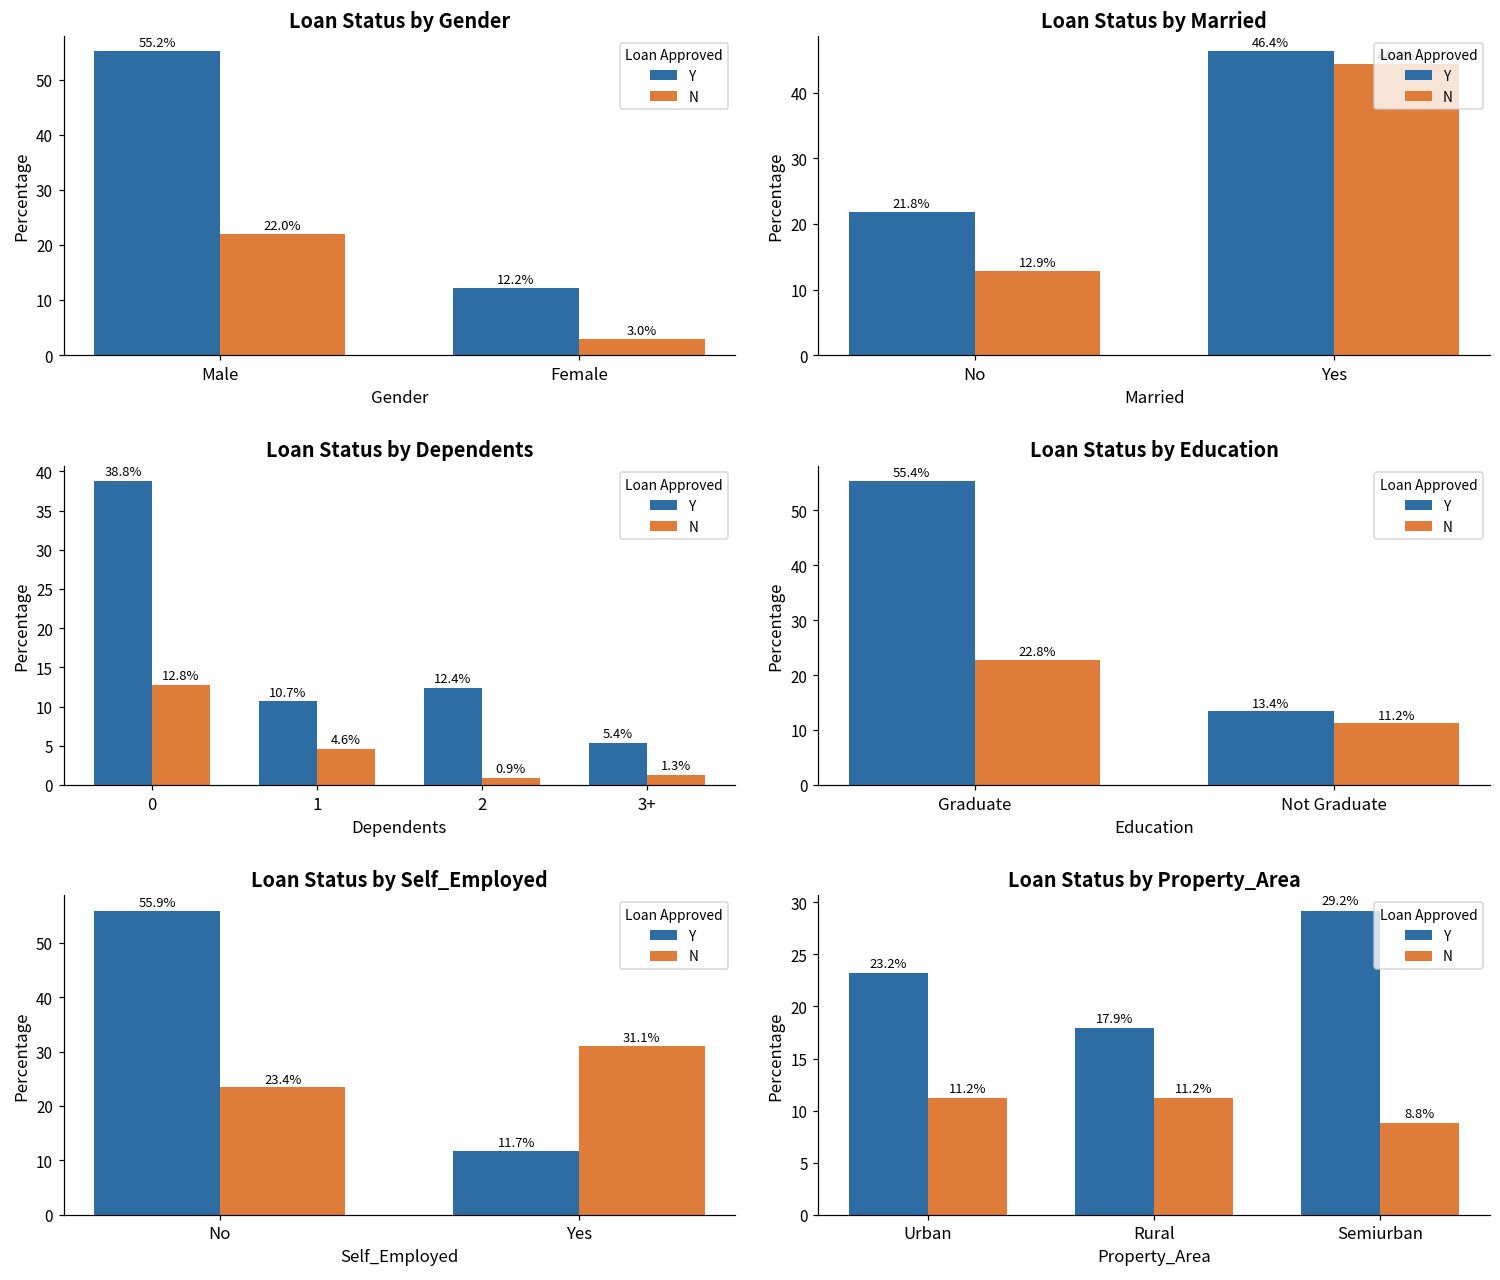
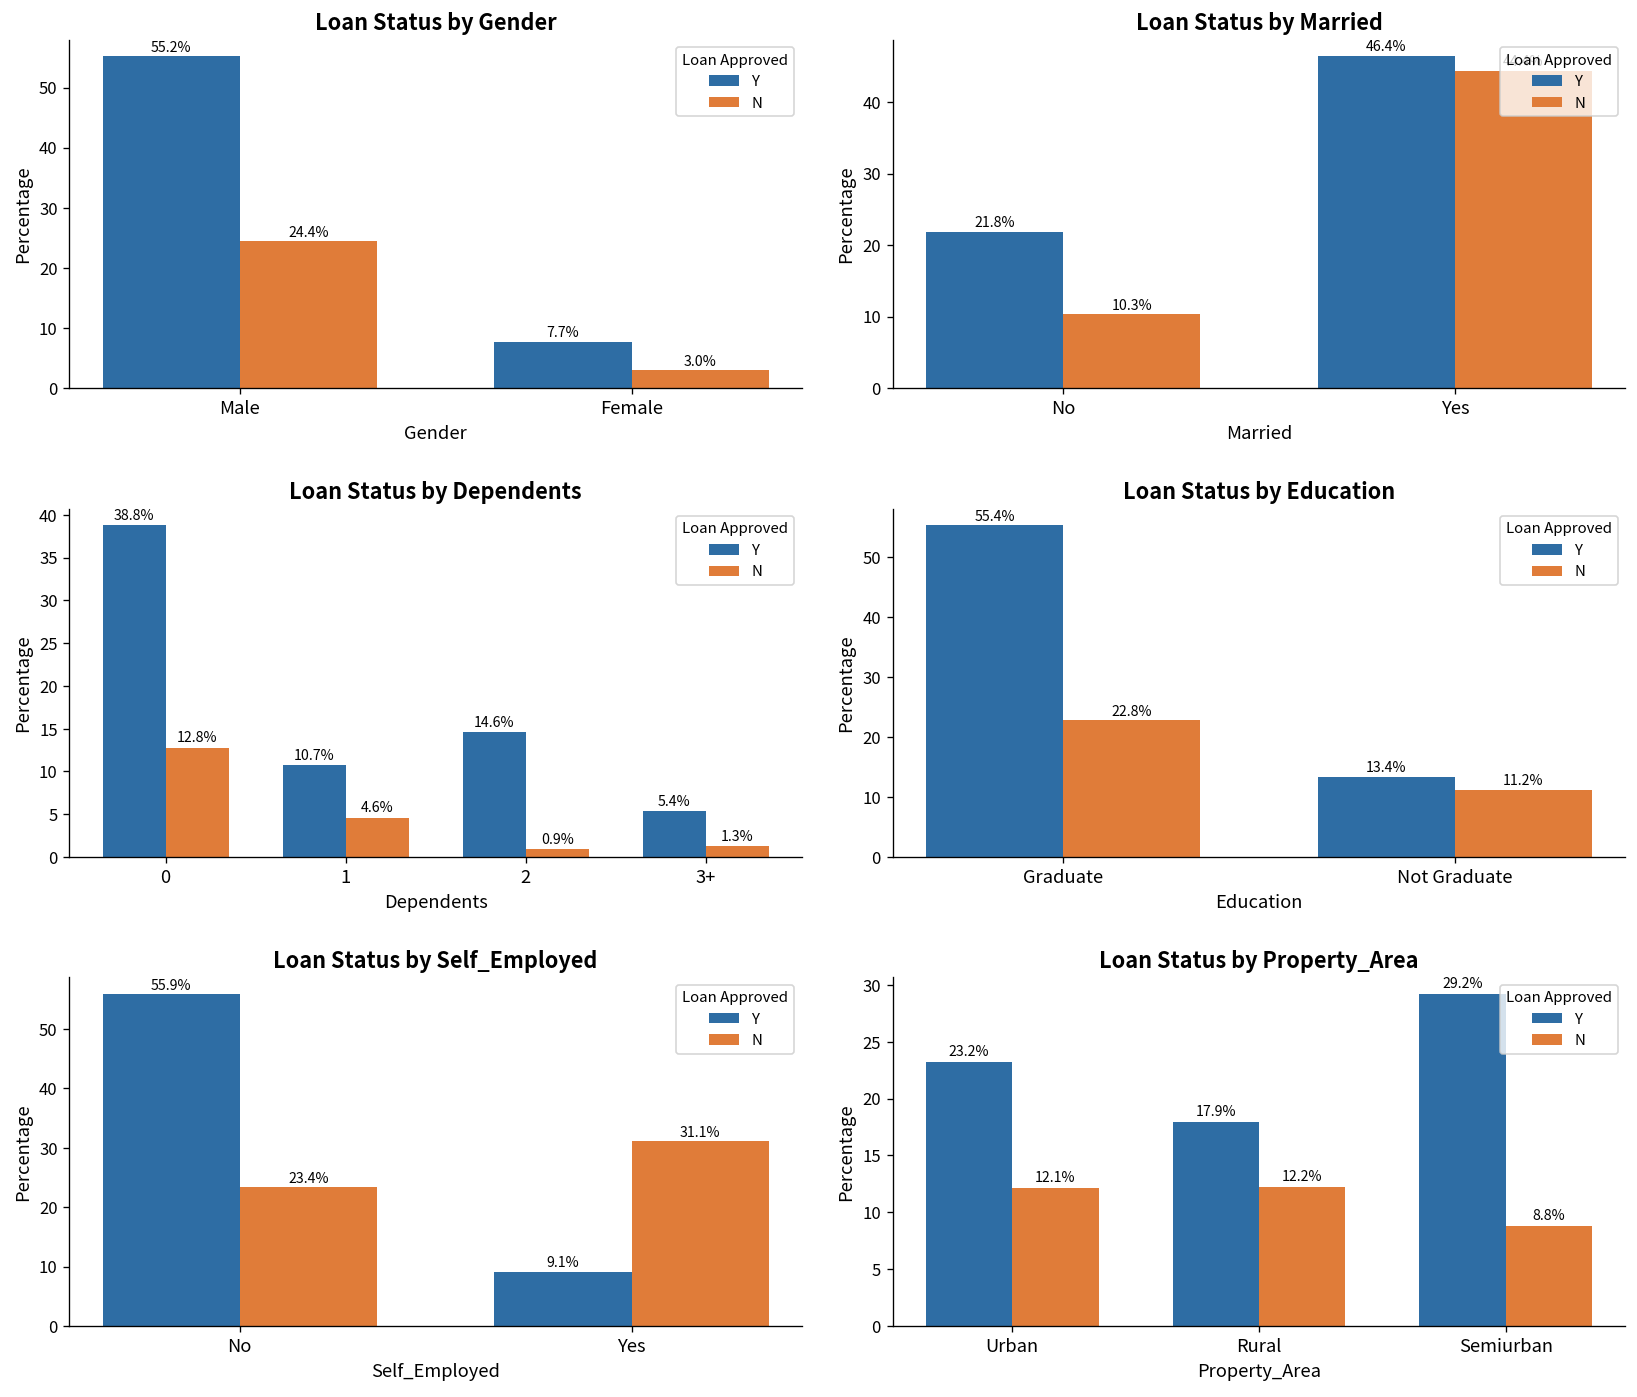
  {
    "Loan Status by Gender": {
      "Y": {
        "Male": "55.2%",
-       "Female": "12.2%"
+       "Female": "7.7%"
      },
      "N": {
-       "Male": "22.0%",
+       "Male": "24.4%",
        "Female": "3.0%"
      }
    },
    "Loan Status by Married": {
      "Y": {
        "No": "21.8%",
        "Yes": "46.4%"
      },
      "N": {
-       "No": "12.9%"
+       "No": "10.3%"
      }
    },
    "Loan Status by Dependents": {
      "Y": {
        "0": "38.8%",
        "1": "10.7%",
-       "2": "12.4%",
+       "2": "14.6%",
        "3+": "5.4%"
      },
      "N": {
        "0": "12.8%",
        "1": "4.6%",
        "2": "0.9%",
        "3+": "1.3%"
      }
    },
    "Loan Status by Education": {
      "Y": {
        "Graduate": "55.4%",
        "Not Graduate": "13.4%"
      },
      "N": {
        "Graduate": "22.8%",
        "Not Graduate": "11.2%"
      }
    },
    "Loan Status by Self_Employed": {
      "Y": {
        "No": "55.9%",
-       "Yes": "11.7%"
+       "Yes": "9.1%"
      },
      "N": {
        "No": "23.4%",
        "Yes": "31.1%"
      }
    },
    "Loan Status by Property_Area": {
      "Y": {
        "Urban": "23.2%",
        "Rural": "17.9%",
        "Semiurban": "29.2%"
      },
      "N": {
-       "Urban": "11.2%",
-       "Rural": "11.2%",
+       "Urban": "12.1%",
+       "Rural": "12.2%",
        "Semiurban": "8.8%"
      }
    }
  }
